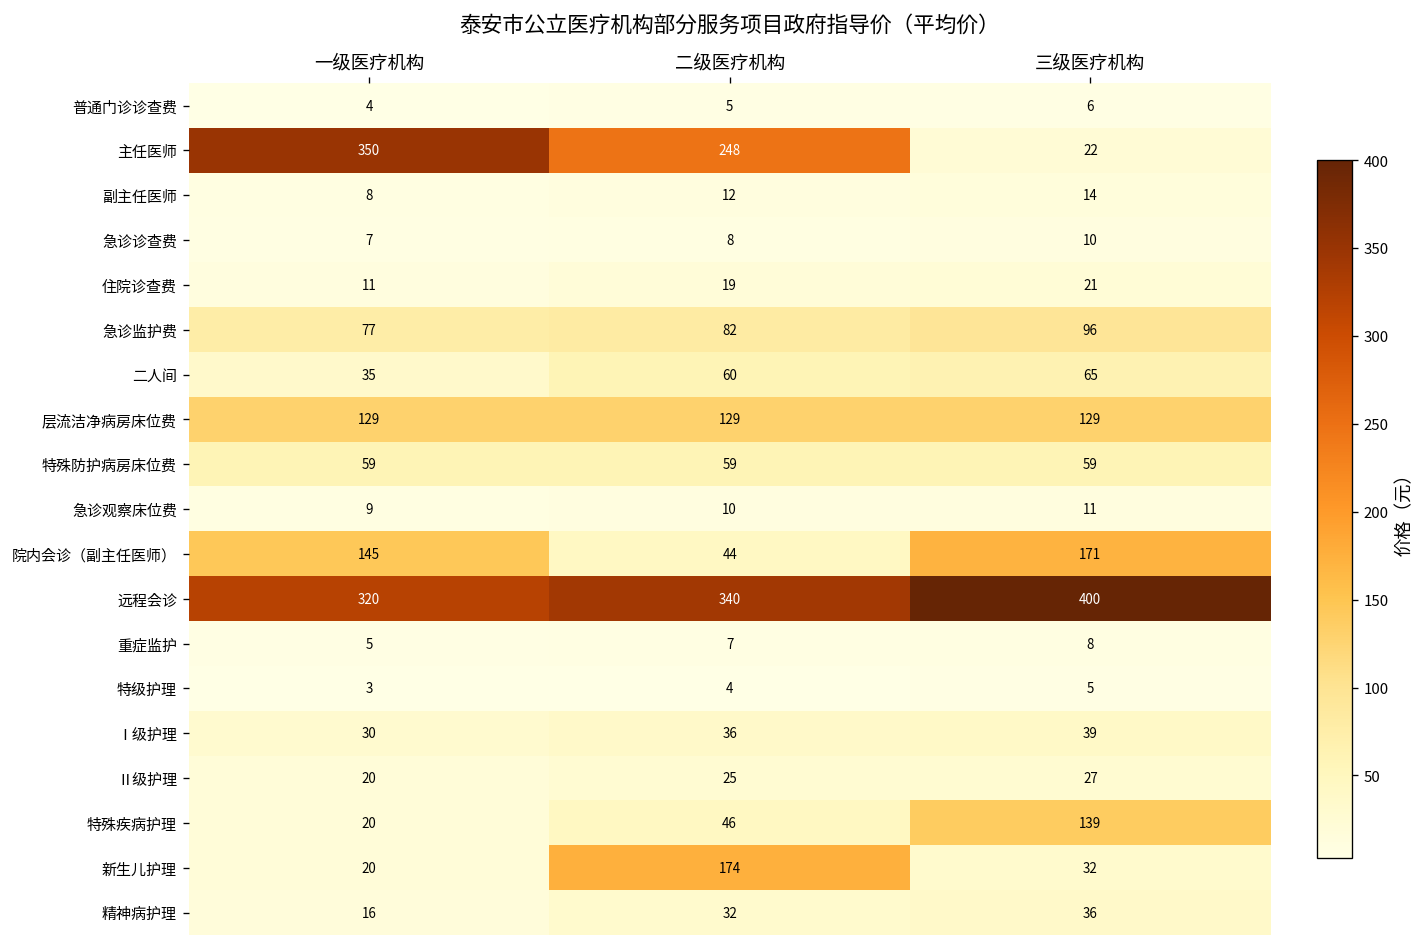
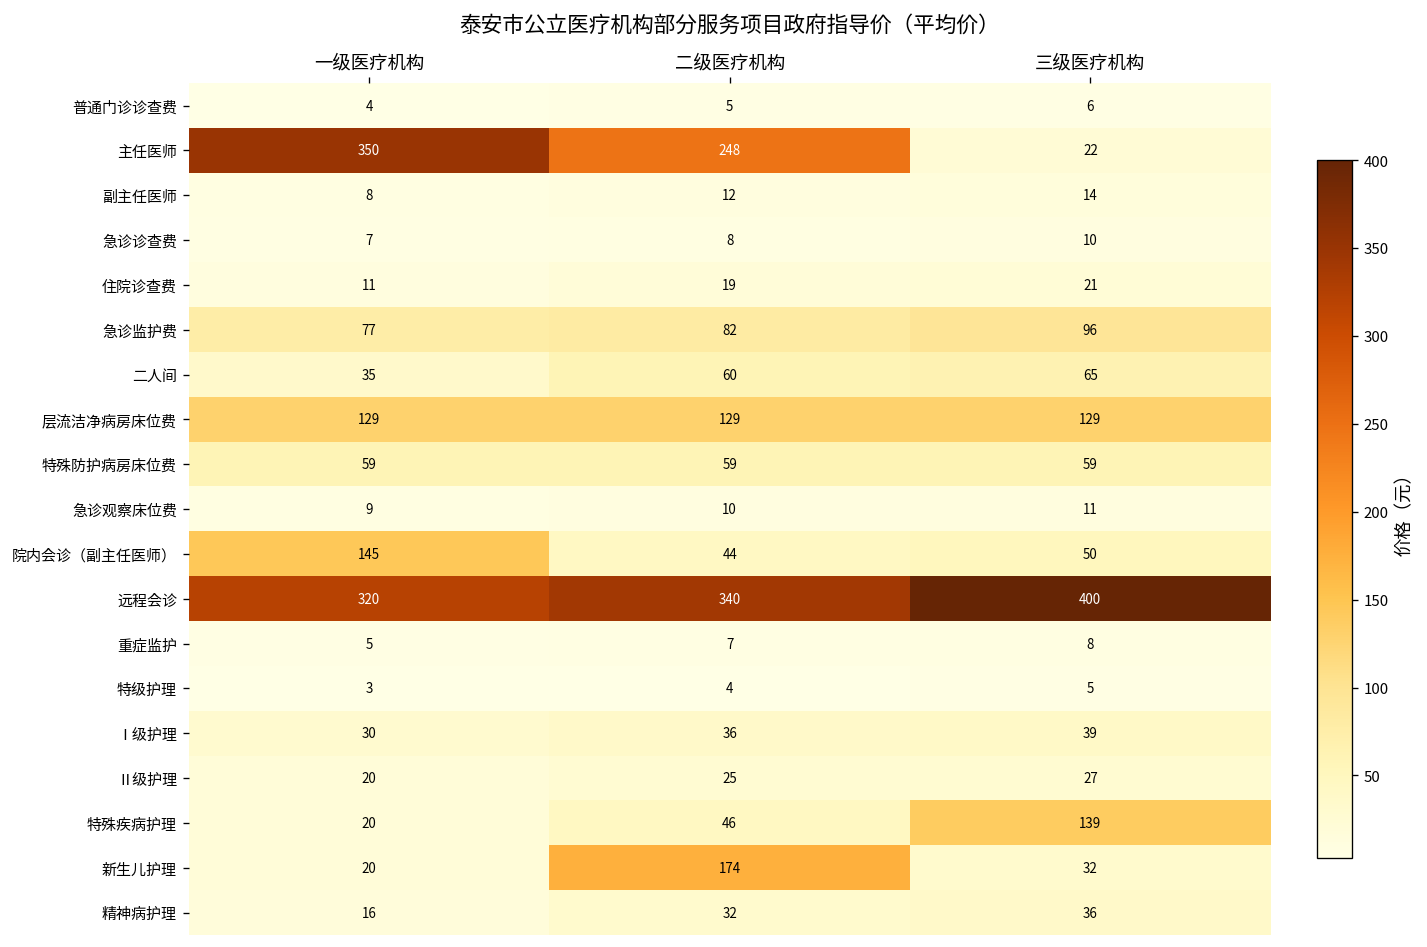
  {
    "普通门诊诊查费": {
      "一级医疗机构": 4,
      "二级医疗机构": 5,
      "三级医疗机构": 6
    },
    "主任医师": {
      "一级医疗机构": 350,
      "二级医疗机构": 248,
      "三级医疗机构": 22
    },
    "副主任医师": {
      "一级医疗机构": 8,
      "二级医疗机构": 12,
      "三级医疗机构": 14
    },
    "急诊诊查费": {
      "一级医疗机构": 7,
      "二级医疗机构": 8,
      "三级医疗机构": 10
    },
    "住院诊查费": {
      "一级医疗机构": 11,
      "二级医疗机构": 19,
      "三级医疗机构": 21
    },
    "急诊监护费": {
      "一级医疗机构": 77,
      "二级医疗机构": 82,
      "三级医疗机构": 96
    },
    "二人间": {
      "一级医疗机构": 35,
      "二级医疗机构": 60,
      "三级医疗机构": 65
    },
    "层流洁净病房床位费": {
      "一级医疗机构": 129,
      "二级医疗机构": 129,
      "三级医疗机构": 129
    },
    "特殊防护病房床位费": {
      "一级医疗机构": 59,
      "二级医疗机构": 59,
      "三级医疗机构": 59
    },
    "急诊观察床位费": {
      "一级医疗机构": 9,
      "二级医疗机构": 10,
      "三级医疗机构": 11
    },
    "院内会诊（副主任医师）": {
      "一级医疗机构": 145,
      "二级医疗机构": 44,
-     "三级医疗机构": 171
+     "三级医疗机构": 50
    },
    "远程会诊": {
      "一级医疗机构": 320,
      "二级医疗机构": 340,
      "三级医疗机构": 400
    },
    "重症监护": {
      "一级医疗机构": 5,
      "二级医疗机构": 7,
      "三级医疗机构": 8
    },
    "特级护理": {
      "一级医疗机构": 3,
      "二级医疗机构": 4,
      "三级医疗机构": 5
    },
    "Ⅰ级护理": {
      "一级医疗机构": 30,
      "二级医疗机构": 36,
      "三级医疗机构": 39
    },
    "Ⅱ级护理": {
      "一级医疗机构": 20,
      "二级医疗机构": 25,
      "三级医疗机构": 27
    },
    "特殊疾病护理": {
      "一级医疗机构": 20,
      "二级医疗机构": 46,
      "三级医疗机构": 139
    },
    "新生儿护理": {
      "一级医疗机构": 20,
      "二级医疗机构": 174,
      "三级医疗机构": 32
    },
    "精神病护理": {
      "一级医疗机构": 16,
      "二级医疗机构": 32,
      "三级医疗机构": 36
    }
  }
